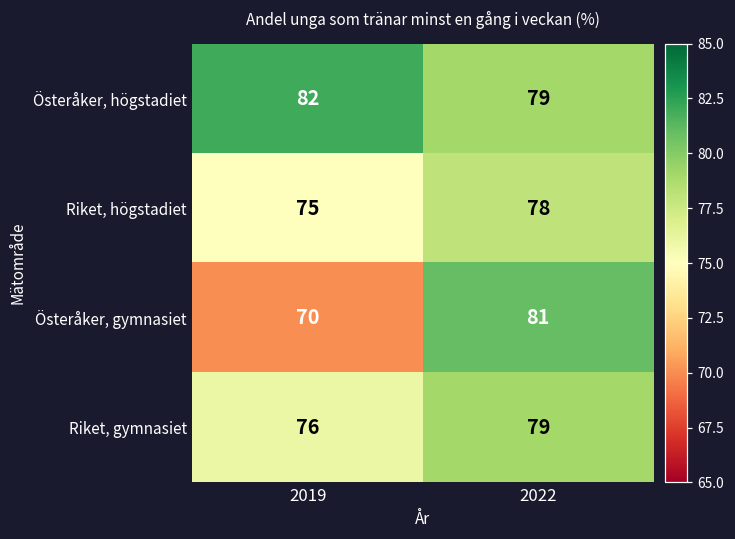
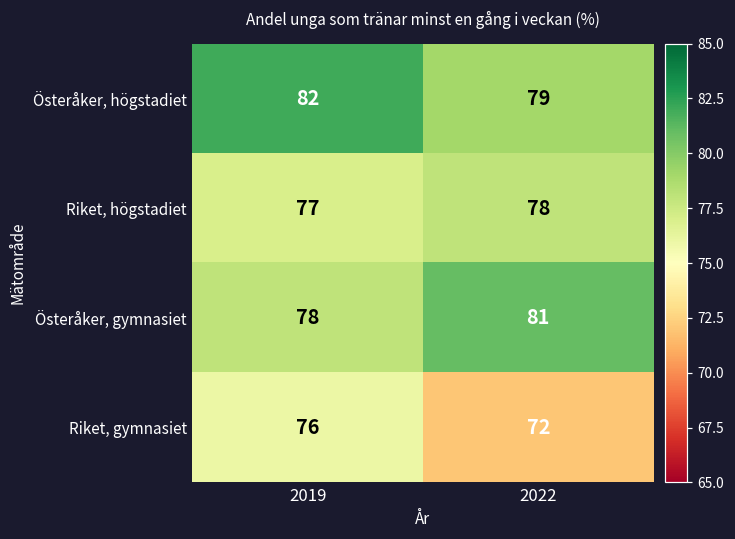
  {
    "Österåker, högstadiet": {
      "2019": 82,
      "2022": 79
    },
    "Riket, högstadiet": {
-     "2019": 75,
+     "2019": 77,
      "2022": 78
    },
    "Österåker, gymnasiet": {
-     "2019": 70,
+     "2019": 78,
      "2022": 81
    },
    "Riket, gymnasiet": {
      "2019": 76,
-     "2022": 79
+     "2022": 72
    }
  }
